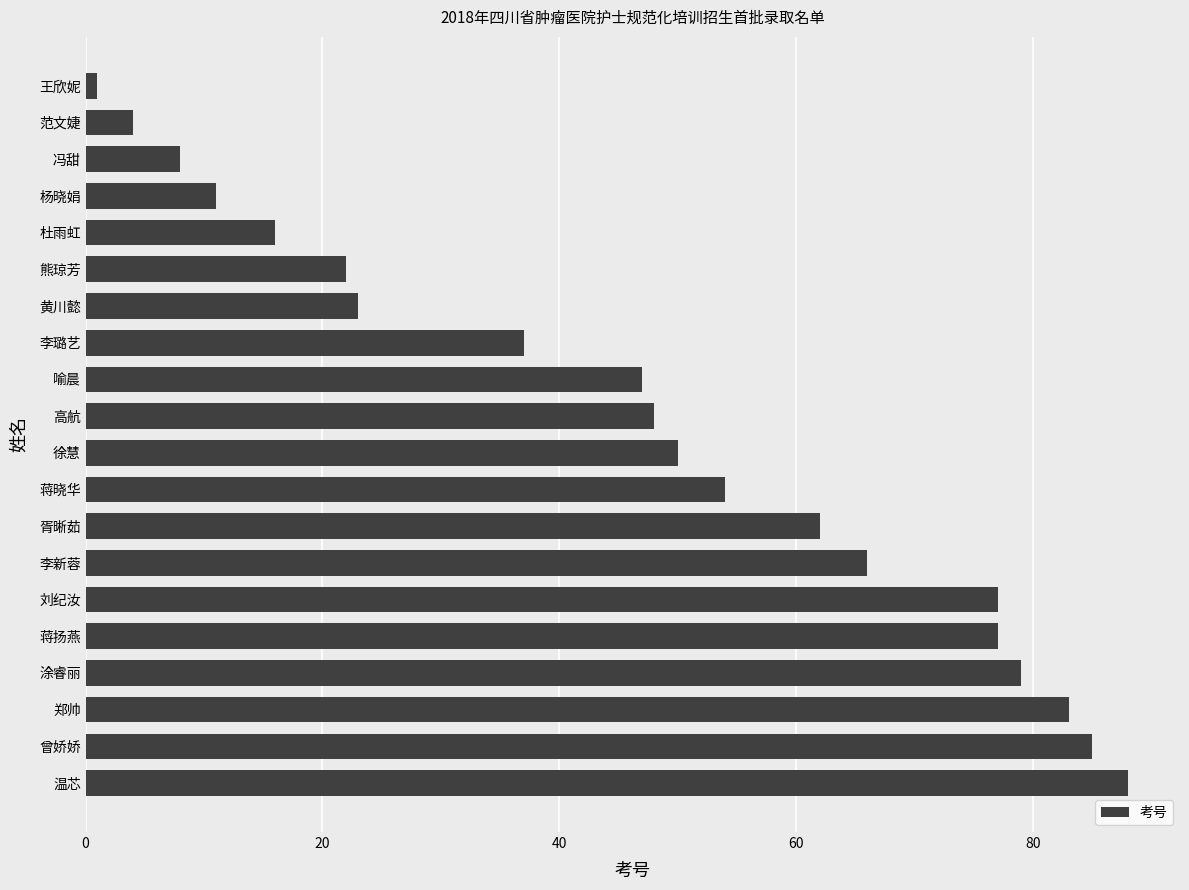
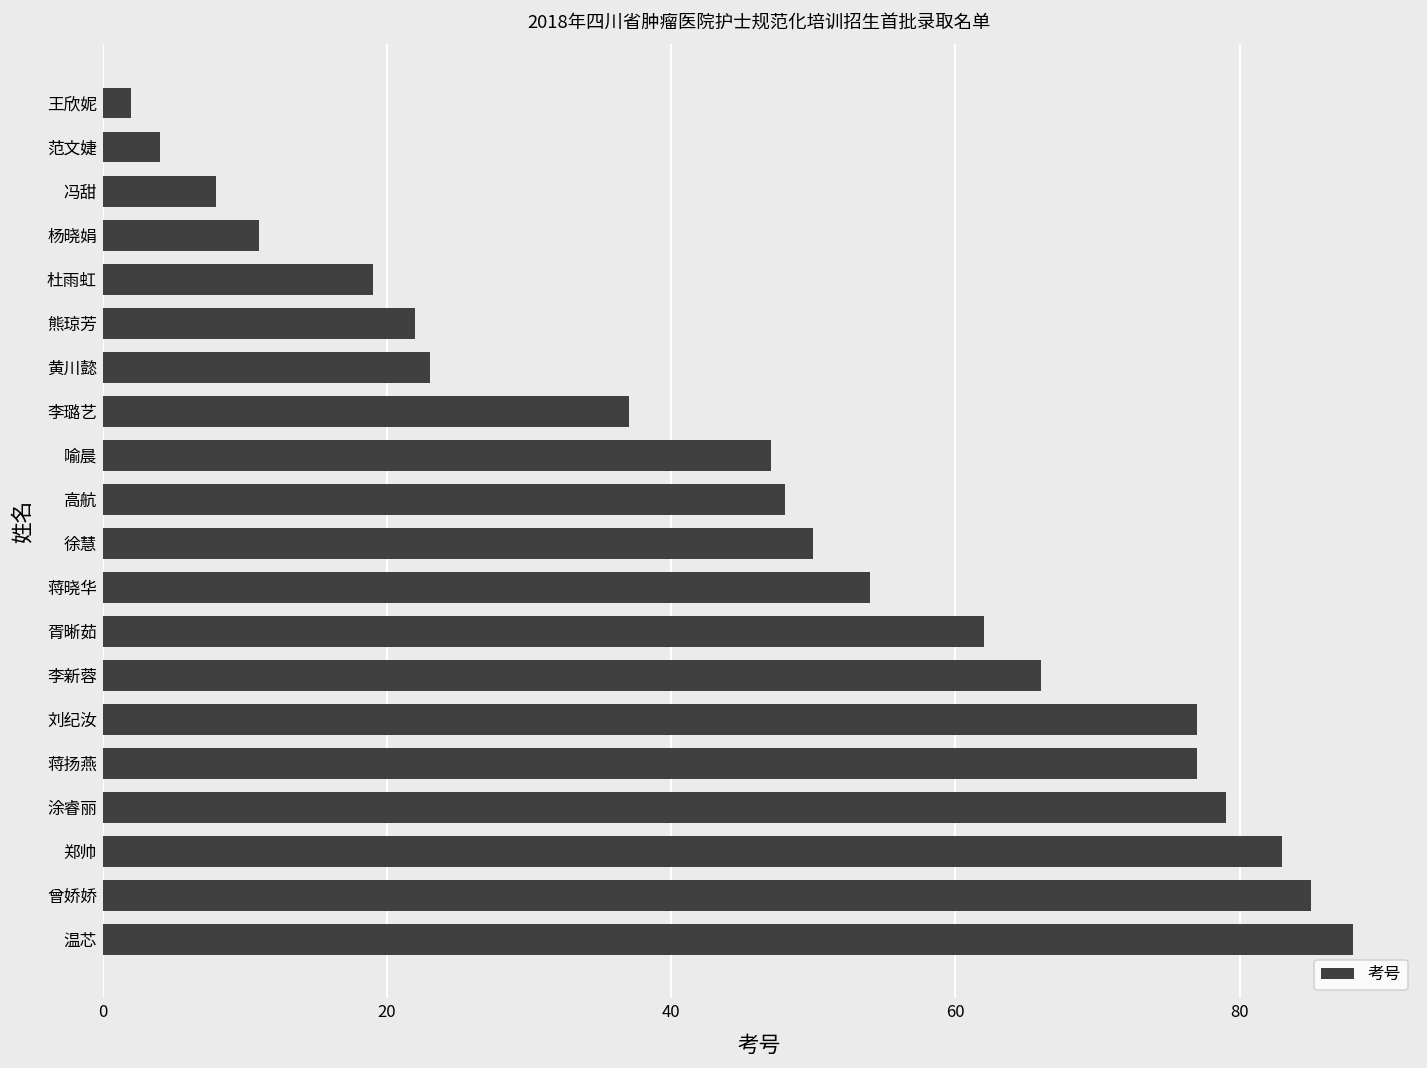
  {
-   "王欣妮": 1,
+   "王欣妮": 2,
    "范文婕": 4,
    "冯甜": 8,
    "杨晓娟": 11,
-   "杜雨虹": 16,
+   "杜雨虹": 19,
    "熊琼芳": 22,
    "黄川懿": 23,
    "李璐艺": 37,
    "喻晨": 47,
    "高航": 48,
    "徐慧": 50,
    "蒋晓华": 54,
    "胥晰茹": 62,
    "李新蓉": 66,
    "刘纪汝": 77,
    "蒋扬燕": 77,
    "涂睿丽": 79,
    "郑帅": 83,
    "曾娇娇": 85,
    "温芯": 88
  }
